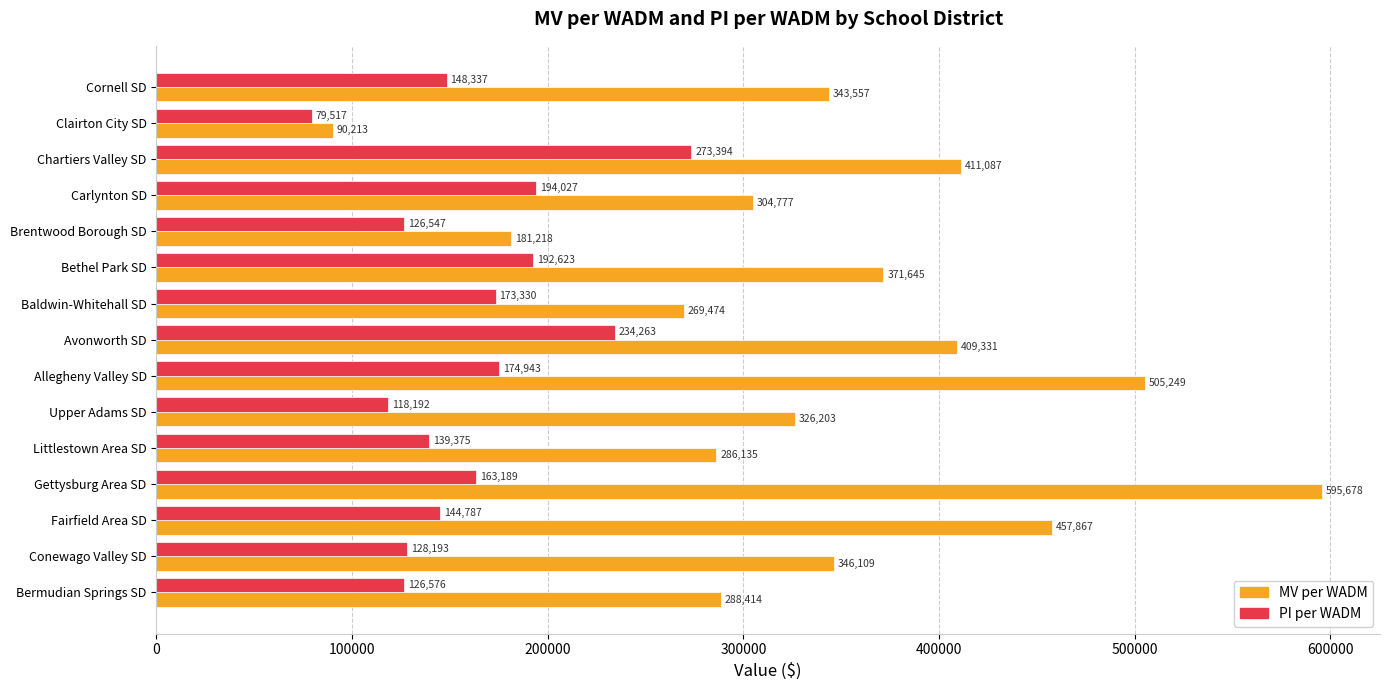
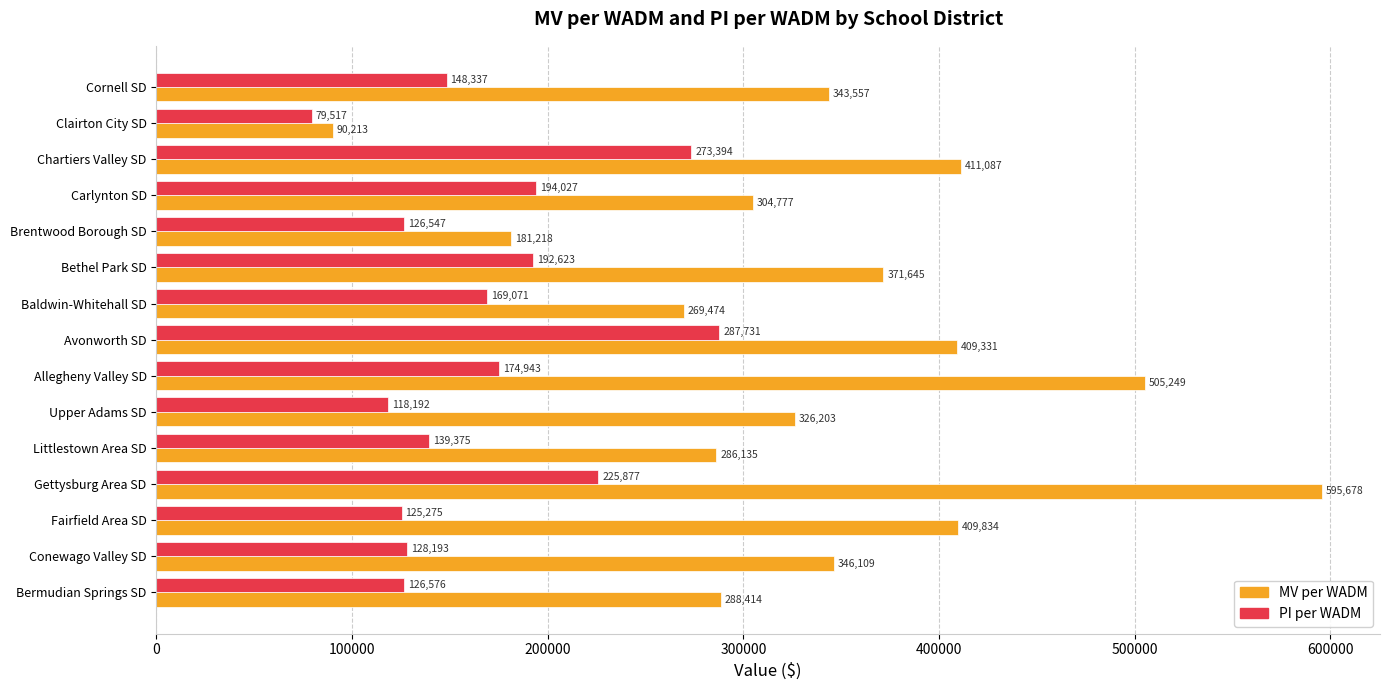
  {
    "MV per WADM": {
      "Cornell SD": "343,557",
      "Clairton City SD": "90,213",
      "Chartiers Valley SD": "411,087",
      "Carlynton SD": "304,777",
      "Brentwood Borough SD": "181,218",
      "Bethel Park SD": "371,645",
      "Baldwin-Whitehall SD": "269,474",
      "Avonworth SD": "409,331",
      "Allegheny Valley SD": "505,249",
      "Upper Adams SD": "326,203",
      "Littlestown Area SD": "286,135",
      "Gettysburg Area SD": "595,678",
-     "Fairfield Area SD": "457,867",
+     "Fairfield Area SD": "409,834",
      "Conewago Valley SD": "346,109",
      "Bermudian Springs SD": "288,414"
    },
    "PI per WADM": {
      "Cornell SD": "148,337",
      "Clairton City SD": "79,517",
      "Chartiers Valley SD": "273,394",
      "Carlynton SD": "194,027",
      "Brentwood Borough SD": "126,547",
      "Bethel Park SD": "192,623",
-     "Baldwin-Whitehall SD": "173,330",
-     "Avonworth SD": "234,263",
+     "Baldwin-Whitehall SD": "169,071",
+     "Avonworth SD": "287,731",
      "Allegheny Valley SD": "174,943",
      "Upper Adams SD": "118,192",
      "Littlestown Area SD": "139,375",
-     "Gettysburg Area SD": "163,189",
-     "Fairfield Area SD": "144,787",
+     "Gettysburg Area SD": "225,877",
+     "Fairfield Area SD": "125,275",
      "Conewago Valley SD": "128,193",
      "Bermudian Springs SD": "126,576"
    }
  }
